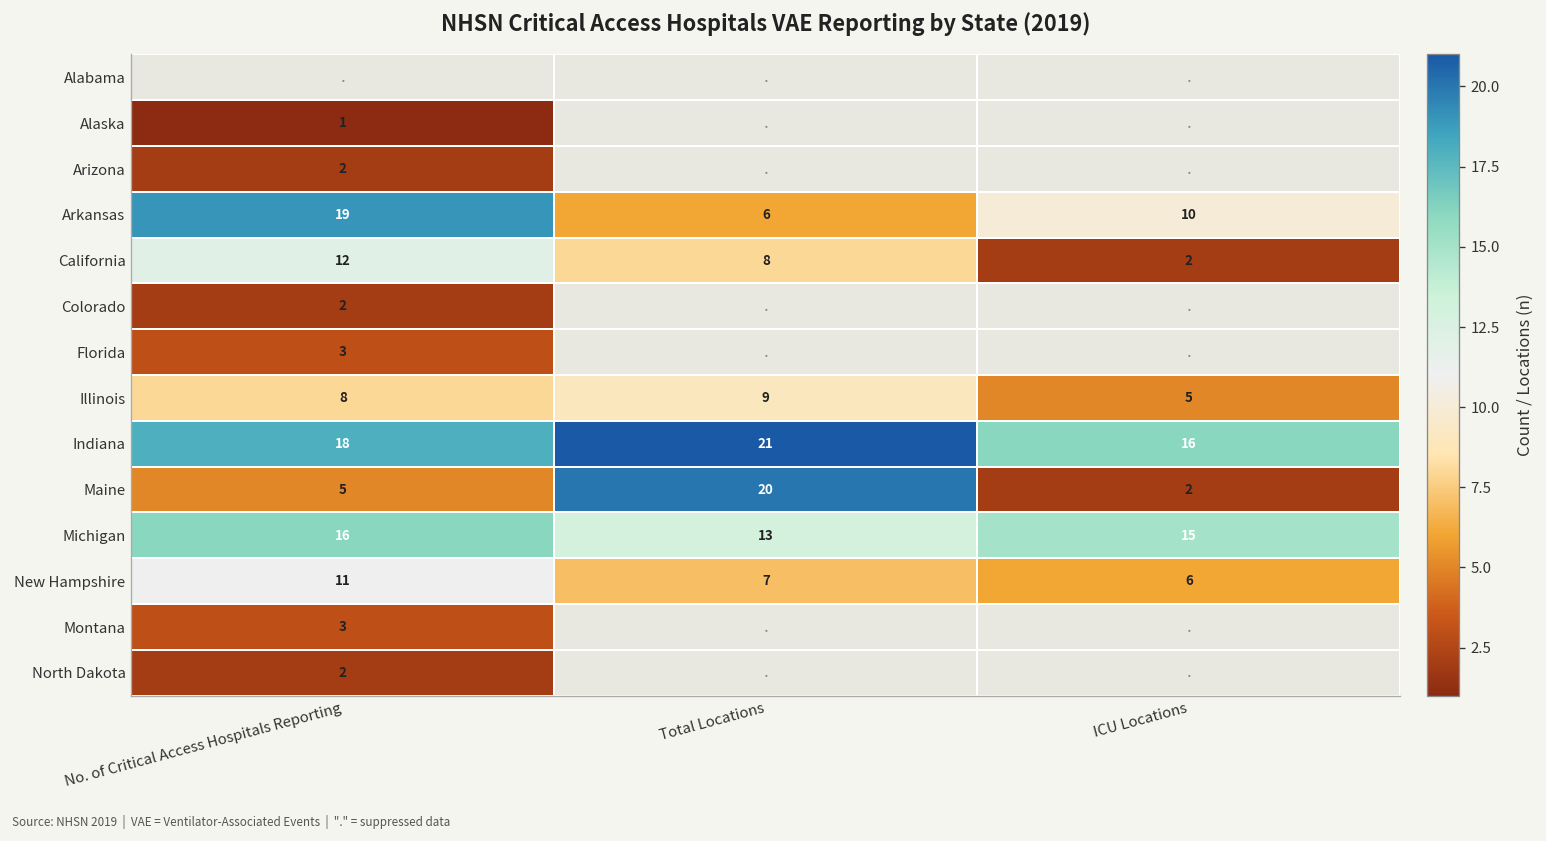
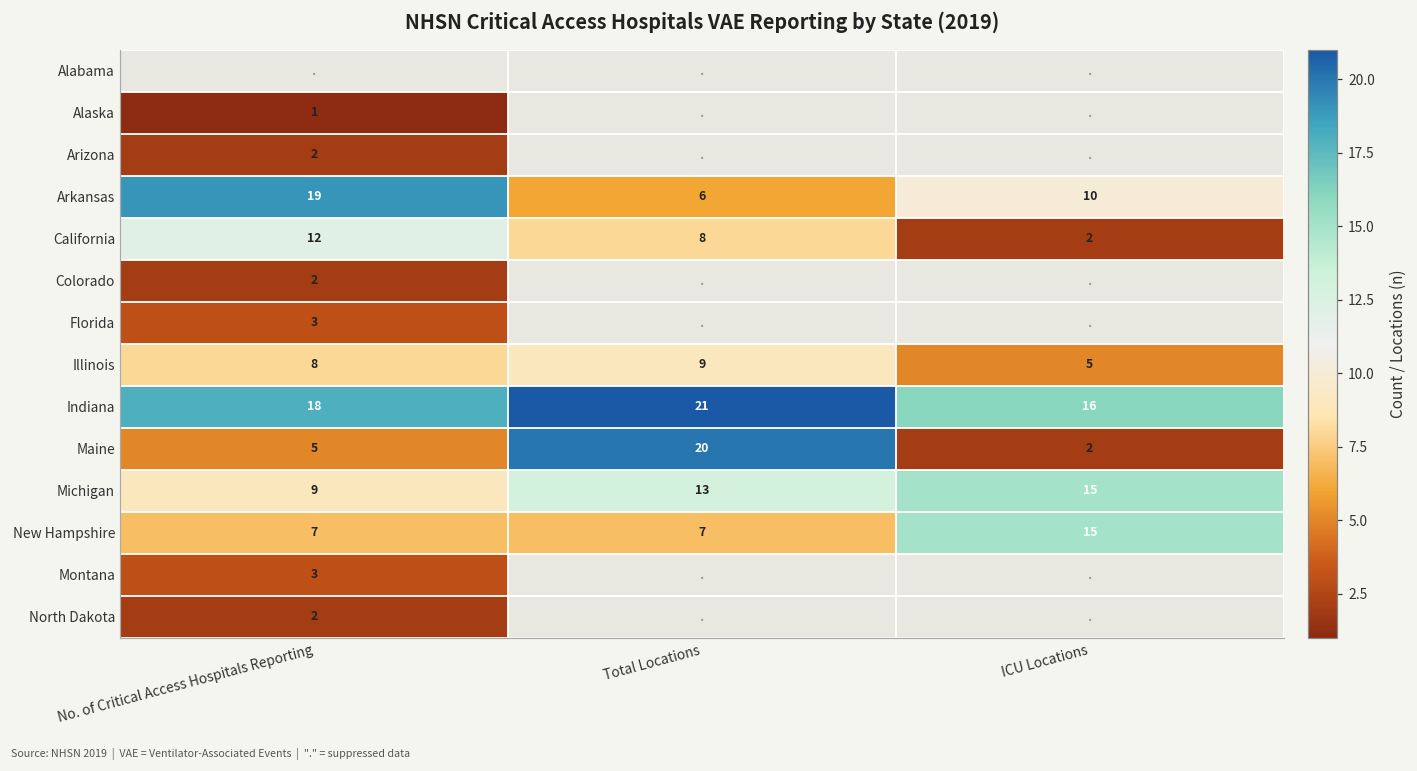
  {
    "Alaska": {
      "No. of Critical Access Hospitals Reporting": 1
    },
    "Arizona": {
      "No. of Critical Access Hospitals Reporting": 2
    },
    "Arkansas": {
      "No. of Critical Access Hospitals Reporting": 19,
      "Total Locations": 6,
      "ICU Locations": 10
    },
    "California": {
      "No. of Critical Access Hospitals Reporting": 12,
      "Total Locations": 8,
      "ICU Locations": 2
    },
    "Colorado": {
      "No. of Critical Access Hospitals Reporting": 2
    },
    "Florida": {
      "No. of Critical Access Hospitals Reporting": 3
    },
    "Illinois": {
      "No. of Critical Access Hospitals Reporting": 8,
      "Total Locations": 9,
      "ICU Locations": 5
    },
    "Indiana": {
      "No. of Critical Access Hospitals Reporting": 18,
      "Total Locations": 21,
      "ICU Locations": 16
    },
    "Maine": {
      "No. of Critical Access Hospitals Reporting": 5,
      "Total Locations": 20,
      "ICU Locations": 2
    },
    "Michigan": {
-     "No. of Critical Access Hospitals Reporting": 16,
+     "No. of Critical Access Hospitals Reporting": 9,
      "Total Locations": 13,
      "ICU Locations": 15
    },
    "New Hampshire": {
-     "No. of Critical Access Hospitals Reporting": 11,
+     "No. of Critical Access Hospitals Reporting": 7,
      "Total Locations": 7,
-     "ICU Locations": 6
+     "ICU Locations": 15
    },
    "Montana": {
      "No. of Critical Access Hospitals Reporting": 3
    },
    "North Dakota": {
      "No. of Critical Access Hospitals Reporting": 2
    }
  }
